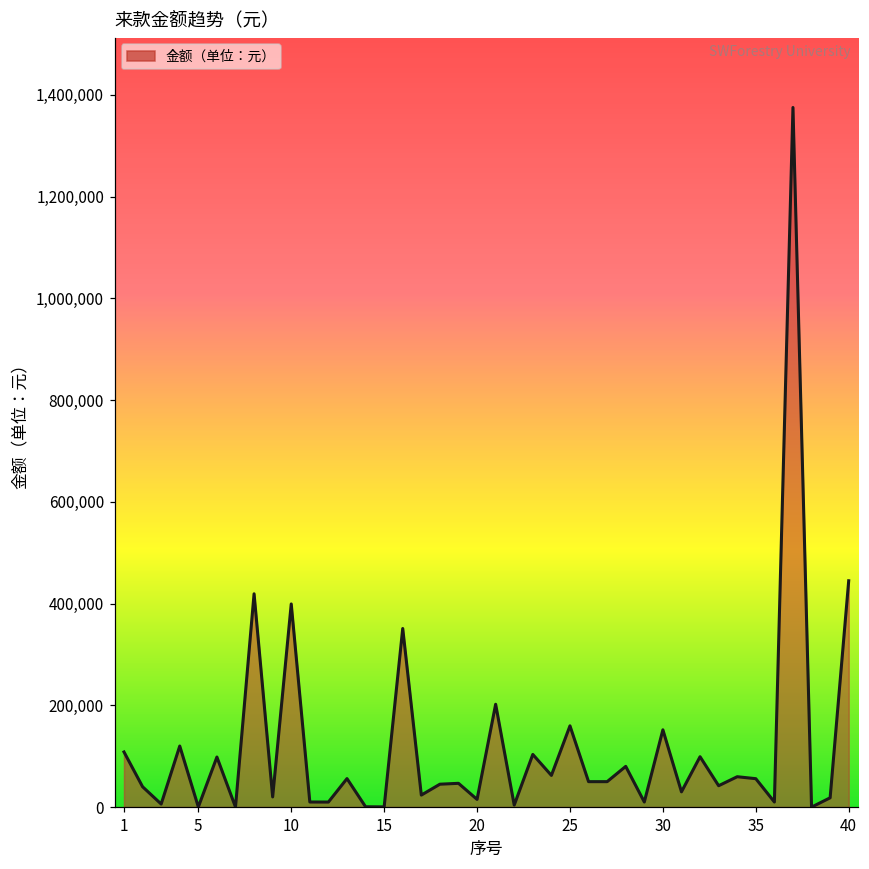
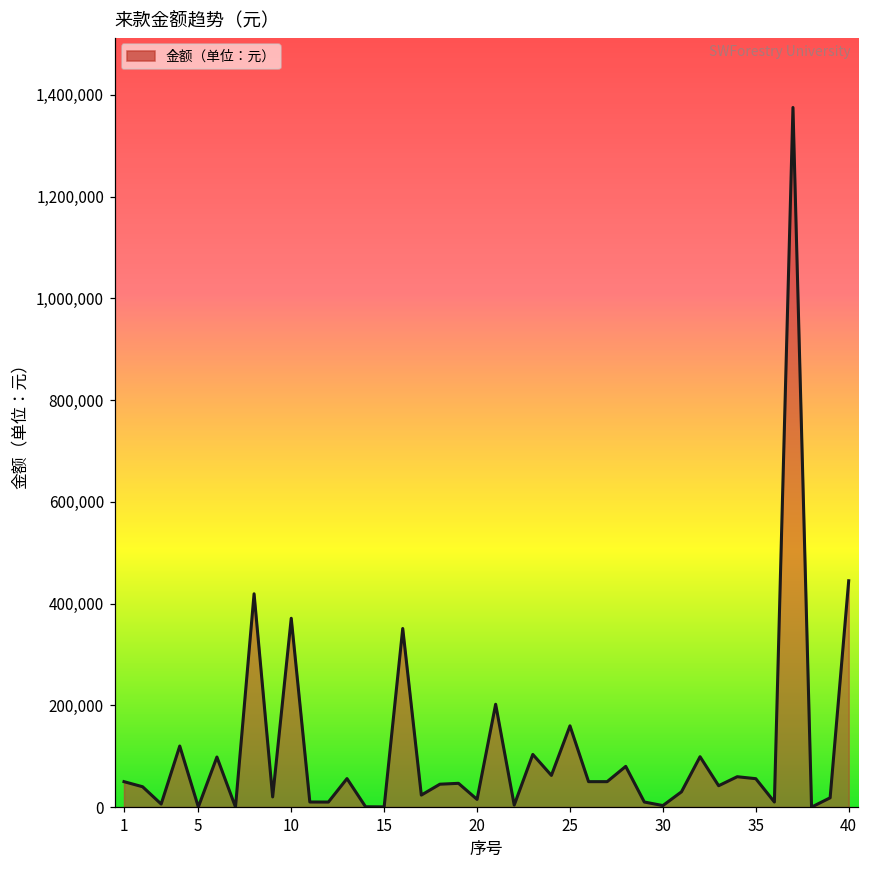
  {
-   "1": "110,000",
+   "1": "50,000",
    "5": "0",
-   "10": "400,000",
+   "10": "370,000",
    "15": "0",
    "20": "20,000",
    "25": "160,000",
-   "30": "150,000",
+   "30": "0",
    "35": "60,000",
    "40": "440,000"
  }
